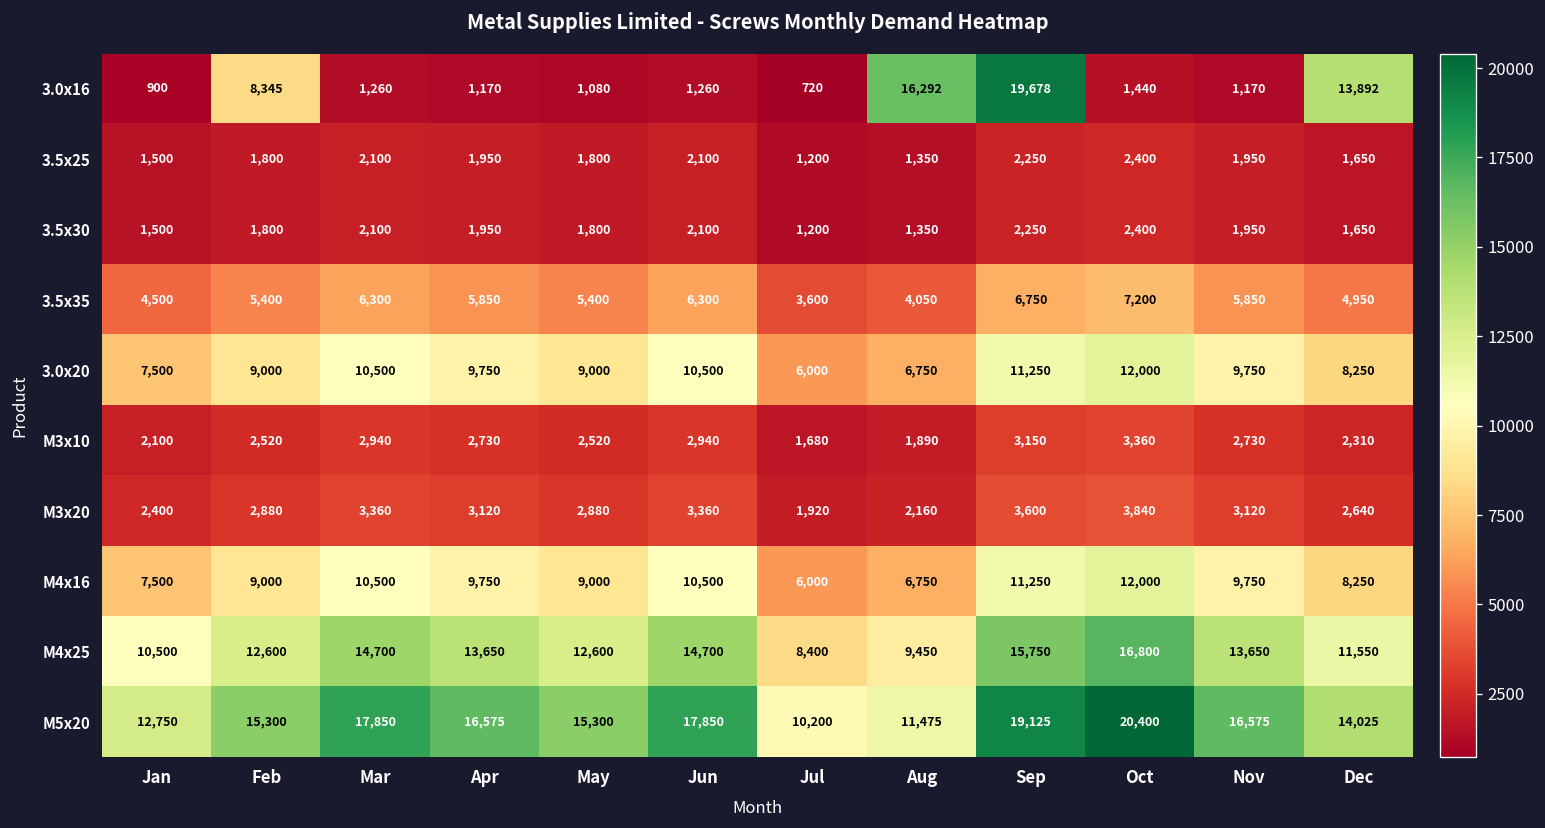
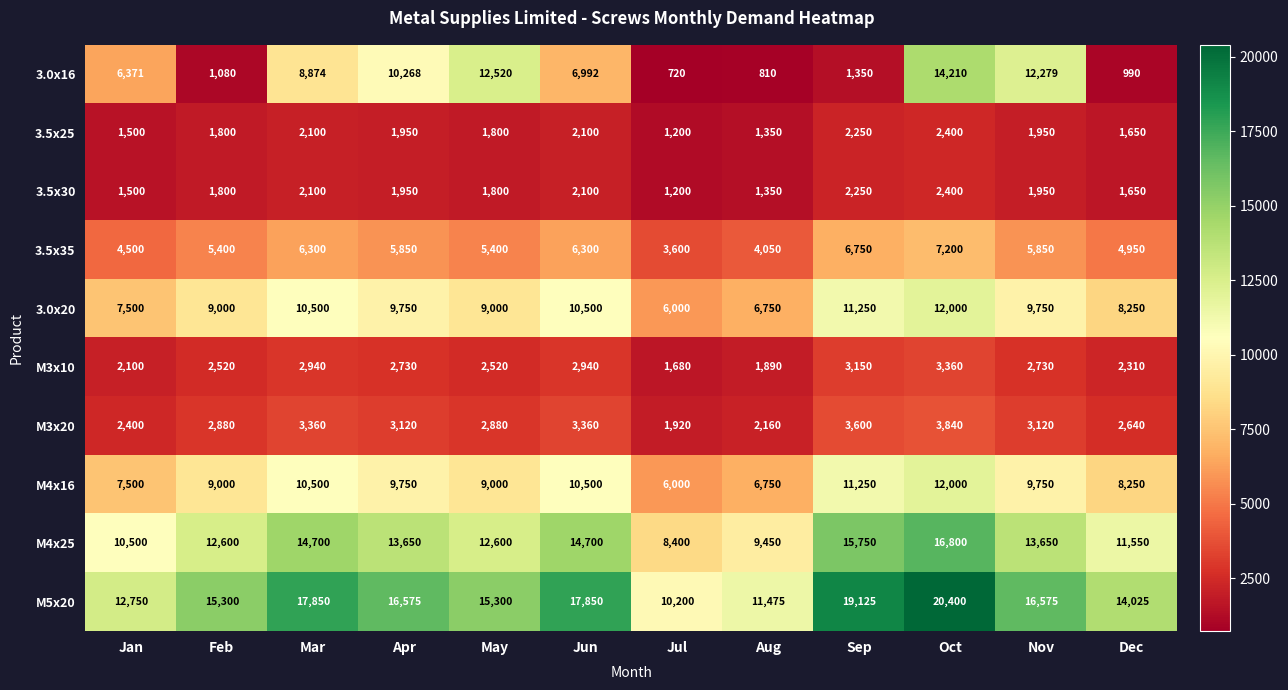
  {
    "3.0x16": {
-     "Jan": "900",
-     "Feb": "8,345",
-     "Mar": "1,260",
-     "Apr": "1,170",
-     "May": "1,080",
-     "Jun": "1,260",
+     "Jan": "6,371",
+     "Feb": "1,080",
+     "Mar": "8,874",
+     "Apr": "10,268",
+     "May": "12,520",
+     "Jun": "6,992",
      "Jul": "720",
-     "Aug": "16,292",
-     "Sep": "19,678",
-     "Oct": "1,440",
-     "Nov": "1,170",
-     "Dec": "13,892"
+     "Aug": "810",
+     "Sep": "1,350",
+     "Oct": "14,210",
+     "Nov": "12,279",
+     "Dec": "990"
    },
    "3.5x25": {
      "Jan": "1,500",
      "Feb": "1,800",
      "Mar": "2,100",
      "Apr": "1,950",
      "May": "1,800",
      "Jun": "2,100",
      "Jul": "1,200",
      "Aug": "1,350",
      "Sep": "2,250",
      "Oct": "2,400",
      "Nov": "1,950",
      "Dec": "1,650"
    },
    "3.5x30": {
      "Jan": "1,500",
      "Feb": "1,800",
      "Mar": "2,100",
      "Apr": "1,950",
      "May": "1,800",
      "Jun": "2,100",
      "Jul": "1,200",
      "Aug": "1,350",
      "Sep": "2,250",
      "Oct": "2,400",
      "Nov": "1,950",
      "Dec": "1,650"
    },
    "3.5x35": {
      "Jan": "4,500",
      "Feb": "5,400",
      "Mar": "6,300",
      "Apr": "5,850",
      "May": "5,400",
      "Jun": "6,300",
      "Jul": "3,600",
      "Aug": "4,050",
      "Sep": "6,750",
      "Oct": "7,200",
      "Nov": "5,850",
      "Dec": "4,950"
    },
    "3.0x20": {
      "Jan": "7,500",
      "Feb": "9,000",
      "Mar": "10,500",
      "Apr": "9,750",
      "May": "9,000",
      "Jun": "10,500",
      "Jul": "6,000",
      "Aug": "6,750",
      "Sep": "11,250",
      "Oct": "12,000",
      "Nov": "9,750",
      "Dec": "8,250"
    },
    "M3x10": {
      "Jan": "2,100",
      "Feb": "2,520",
      "Mar": "2,940",
      "Apr": "2,730",
      "May": "2,520",
      "Jun": "2,940",
      "Jul": "1,680",
      "Aug": "1,890",
      "Sep": "3,150",
      "Oct": "3,360",
      "Nov": "2,730",
      "Dec": "2,310"
    },
    "M3x20": {
      "Jan": "2,400",
      "Feb": "2,880",
      "Mar": "3,360",
      "Apr": "3,120",
      "May": "2,880",
      "Jun": "3,360",
      "Jul": "1,920",
      "Aug": "2,160",
      "Sep": "3,600",
      "Oct": "3,840",
      "Nov": "3,120",
      "Dec": "2,640"
    },
    "M4x16": {
      "Jan": "7,500",
      "Feb": "9,000",
      "Mar": "10,500",
      "Apr": "9,750",
      "May": "9,000",
      "Jun": "10,500",
      "Jul": "6,000",
      "Aug": "6,750",
      "Sep": "11,250",
      "Oct": "12,000",
      "Nov": "9,750",
      "Dec": "8,250"
    },
    "M4x25": {
      "Jan": "10,500",
      "Feb": "12,600",
      "Mar": "14,700",
      "Apr": "13,650",
      "May": "12,600",
      "Jun": "14,700",
      "Jul": "8,400",
      "Aug": "9,450",
      "Sep": "15,750",
      "Oct": "16,800",
      "Nov": "13,650",
      "Dec": "11,550"
    },
    "M5x20": {
      "Jan": "12,750",
      "Feb": "15,300",
      "Mar": "17,850",
      "Apr": "16,575",
      "May": "15,300",
      "Jun": "17,850",
      "Jul": "10,200",
      "Aug": "11,475",
      "Sep": "19,125",
      "Oct": "20,400",
      "Nov": "16,575",
      "Dec": "14,025"
    }
  }
